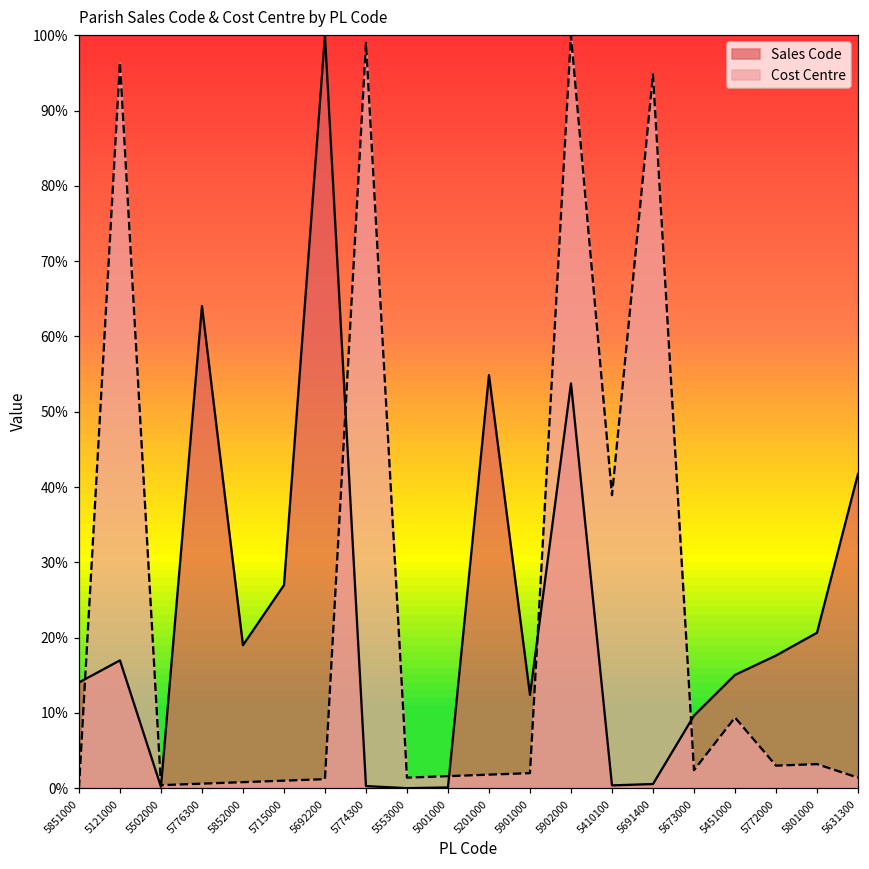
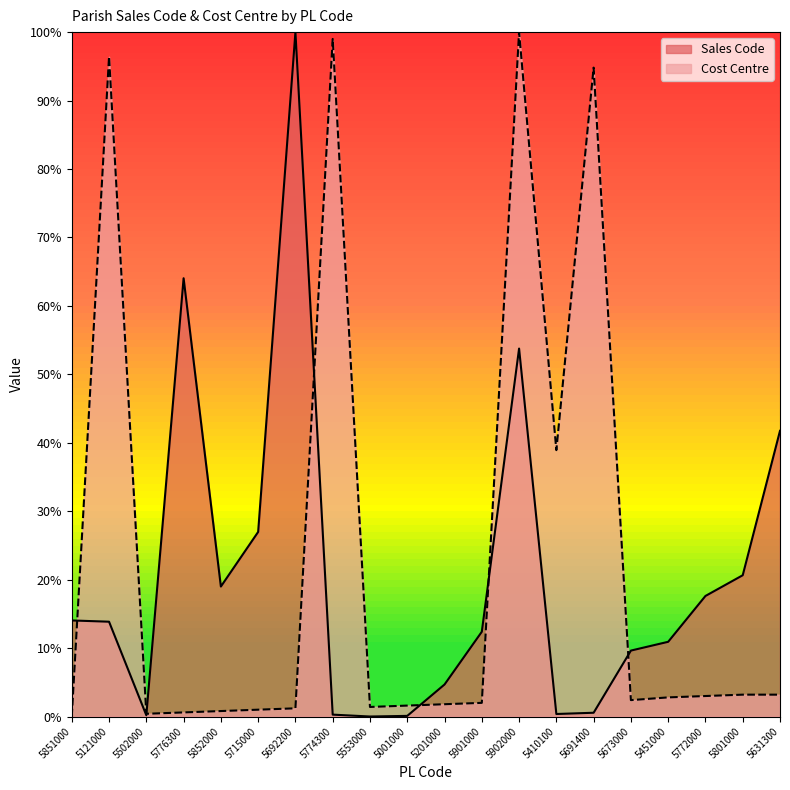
  {
    "Sales Code": {
      "5851000": "14%",
-     "5121000": "17%",
+     "5121000": "14%",
      "5776300": "64%",
      "5852000": "19%",
      "5715000": "27%",
      "5692200": "100%",
      "5774300": "0%",
      "5553000": "0%",
      "5001000": "0%",
-     "5201000": "55%",
+     "5201000": "5%",
      "5901000": "12%",
      "5902000": "54%",
      "5410100": "0%",
      "5691400": "1%",
      "5673000": "10%",
-     "5451000": "15%",
+     "5451000": "11%",
      "5772000": "18%",
      "5801000": "21%",
      "5631300": "42%"
    },
    "Cost Centre": {
      "5851000": "0%",
      "5121000": "96%",
      "5776300": "1%",
      "5852000": "1%",
      "5715000": "1%",
      "5692200": "1%",
      "5774300": "99%",
      "5553000": "1%",
      "5001000": "2%",
      "5201000": "2%",
      "5901000": "2%",
      "5902000": "100%",
      "5410100": "39%",
      "5691400": "95%",
      "5673000": "2%",
-     "5451000": "9%",
+     "5451000": "3%",
      "5772000": "3%",
      "5801000": "3%",
-     "5631300": "1%"
+     "5631300": "3%"
    }
  }
